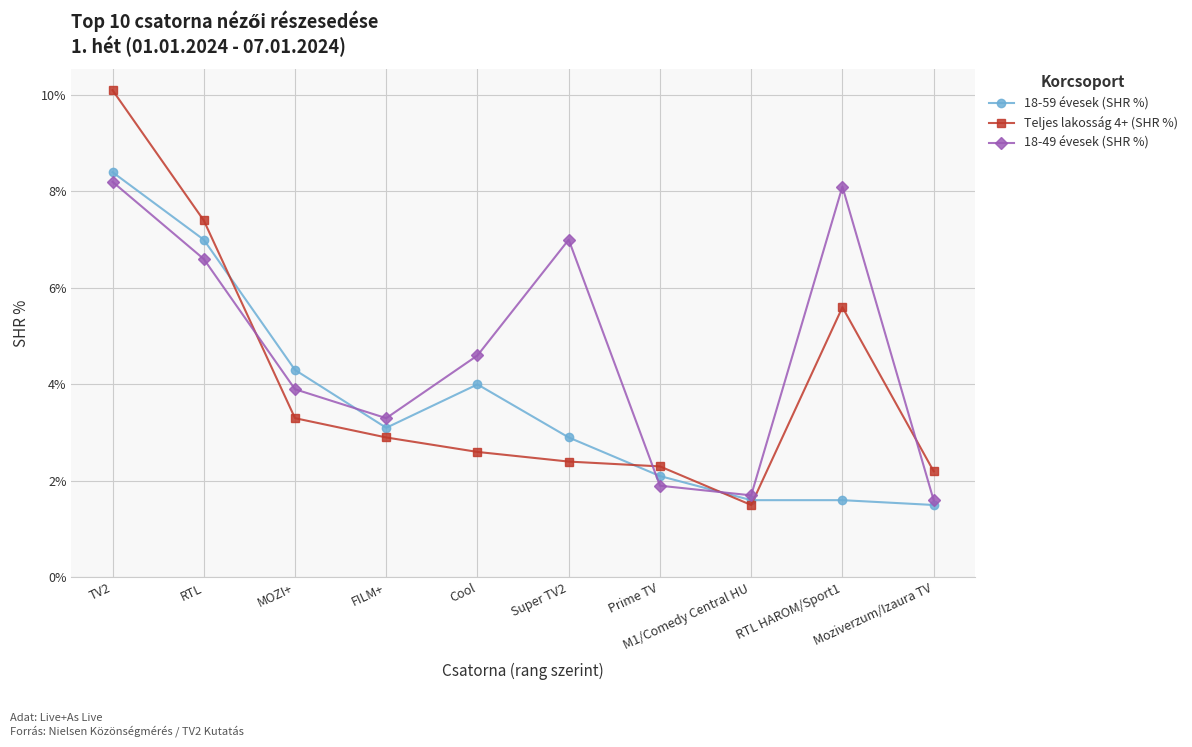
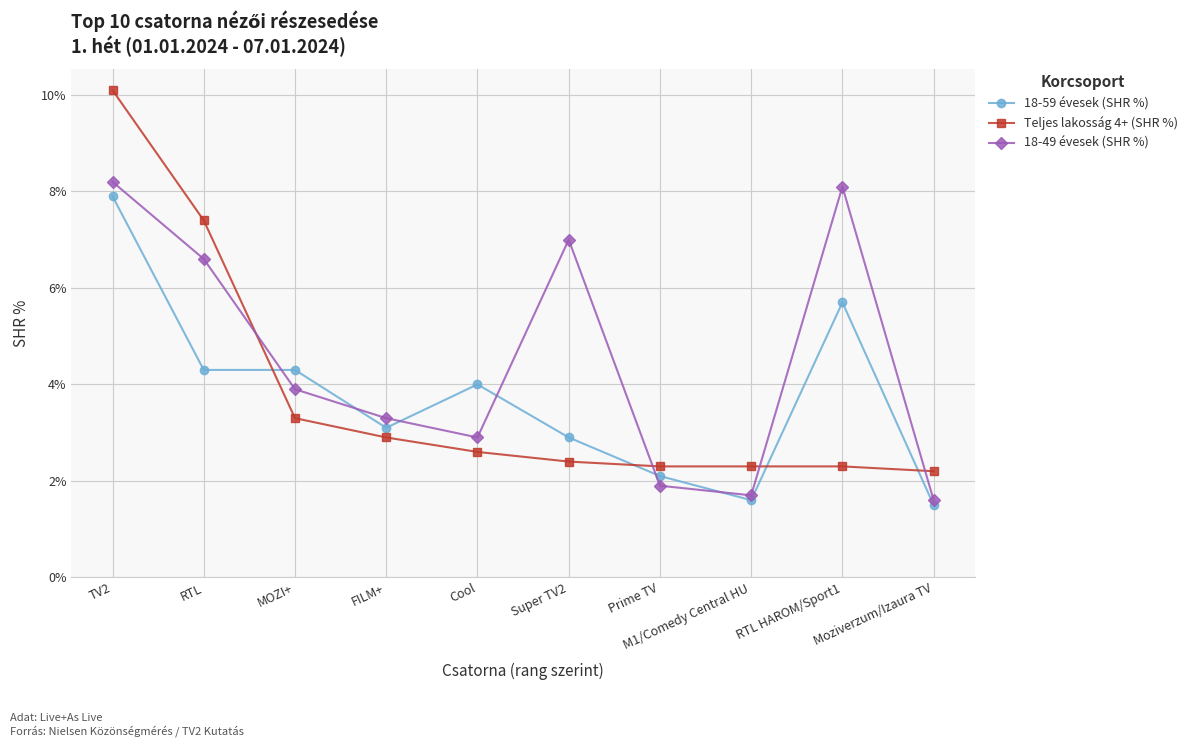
  {
    "18-59 évesek (SHR %)": {
-     "TV2": "8.4%",
-     "RTL": "7.0%",
+     "TV2": "7.9%",
+     "RTL": "4.3%",
      "MOZI+": "4.3%",
      "FILM+": "3.1%",
      "Cool": "4.0%",
      "Super TV2": "2.9%",
      "Prime TV": "2.1%",
      "M1/Comedy Central HU": "1.6%",
-     "RTL HAROM/Sport1": "1.6%",
+     "RTL HAROM/Sport1": "5.7%",
      "Moziverzum/Izaura TV": "1.5%"
    },
    "Teljes lakosság 4+ (SHR %)": {
      "TV2": "10.1%",
      "RTL": "7.4%",
      "MOZI+": "3.3%",
      "FILM+": "2.9%",
      "Cool": "2.6%",
      "Super TV2": "2.4%",
      "Prime TV": "2.3%",
-     "M1/Comedy Central HU": "1.5%",
-     "RTL HAROM/Sport1": "5.6%",
+     "M1/Comedy Central HU": "2.3%",
+     "RTL HAROM/Sport1": "2.3%",
      "Moziverzum/Izaura TV": "2.2%"
    },
    "18-49 évesek (SHR %)": {
      "TV2": "8.2%",
      "RTL": "6.6%",
      "MOZI+": "3.9%",
      "FILM+": "3.3%",
-     "Cool": "4.6%",
+     "Cool": "2.9%",
      "Super TV2": "7.0%",
      "Prime TV": "1.9%",
      "M1/Comedy Central HU": "1.7%",
      "RTL HAROM/Sport1": "8.1%",
      "Moziverzum/Izaura TV": "1.6%"
    }
  }
